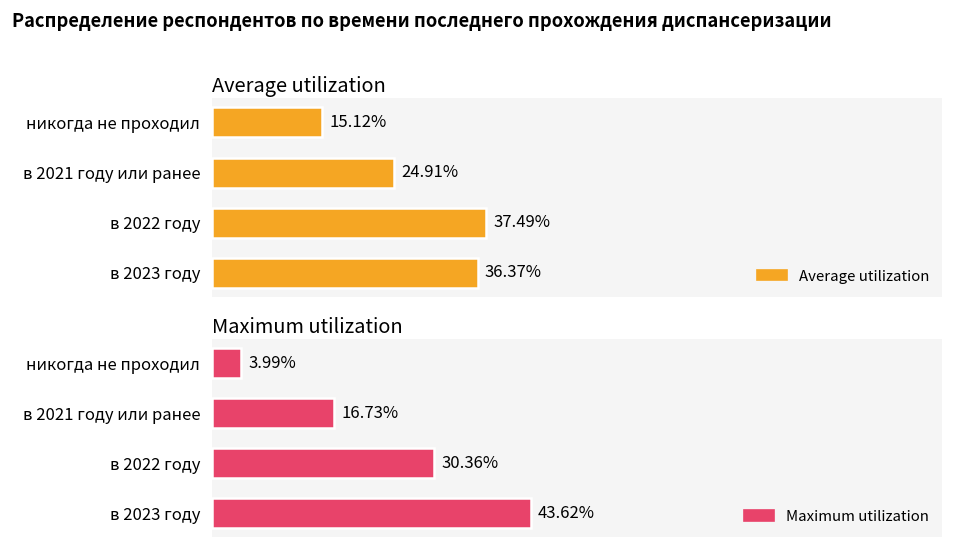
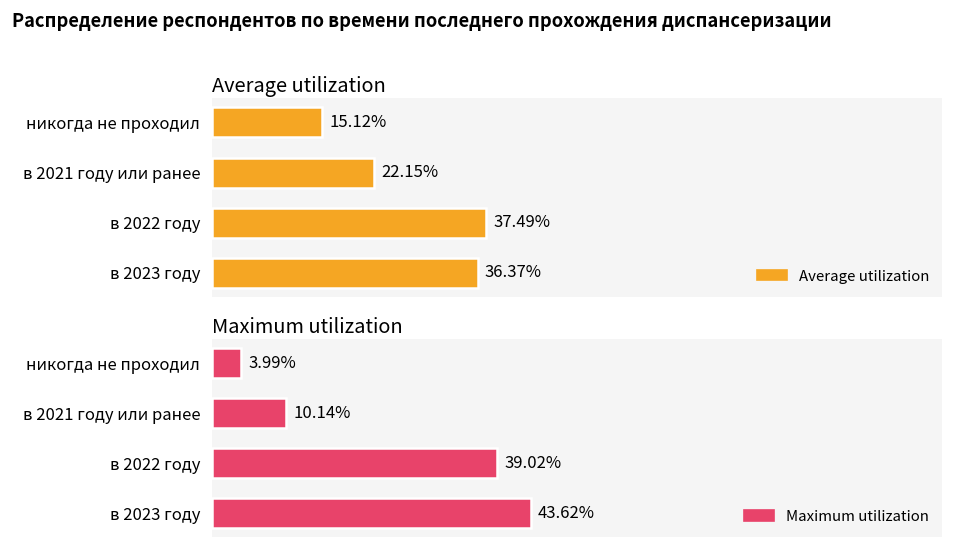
  {
    "Average utilization": {
      "никогда не проходил": "15.12%",
-     "в 2021 году или ранее": "24.91%",
+     "в 2021 году или ранее": "22.15%",
      "в 2022 году": "37.49%",
      "в 2023 году": "36.37%"
    },
    "Maximum utilization": {
      "никогда не проходил": "3.99%",
-     "в 2021 году или ранее": "16.73%",
-     "в 2022 году": "30.36%",
+     "в 2021 году или ранее": "10.14%",
+     "в 2022 году": "39.02%",
      "в 2023 году": "43.62%"
    }
  }
